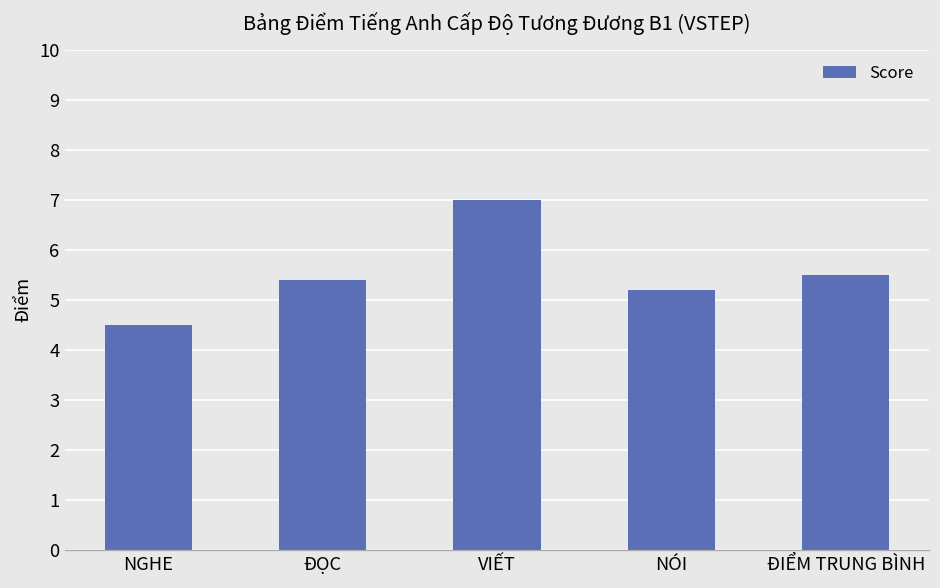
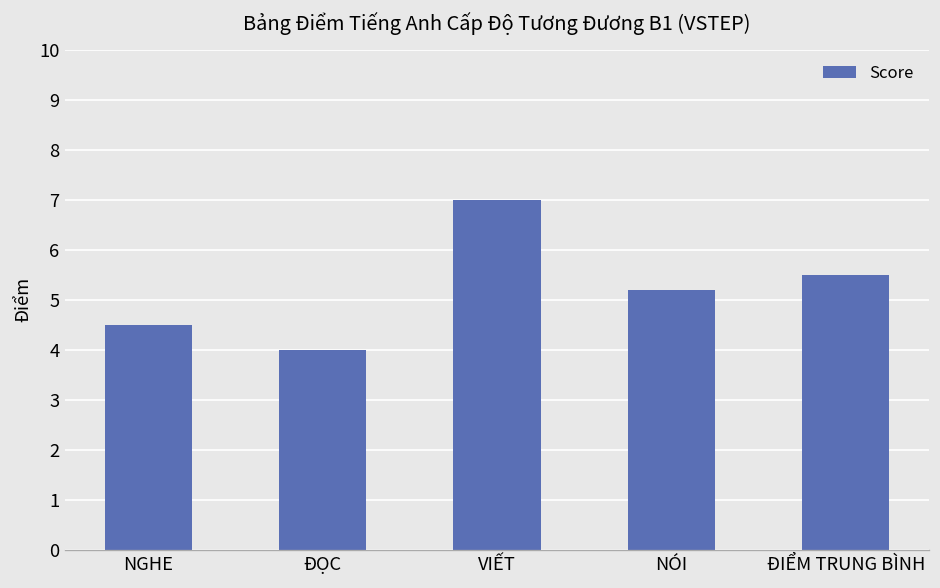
  {
    "NGHE": 4.5,
-   "ĐỌC": 5.4,
+   "ĐỌC": 4.0,
    "VIẾT": 7.0,
    "NÓI": 5.2,
    "ĐIỂM TRUNG BÌNH": 5.5
  }
